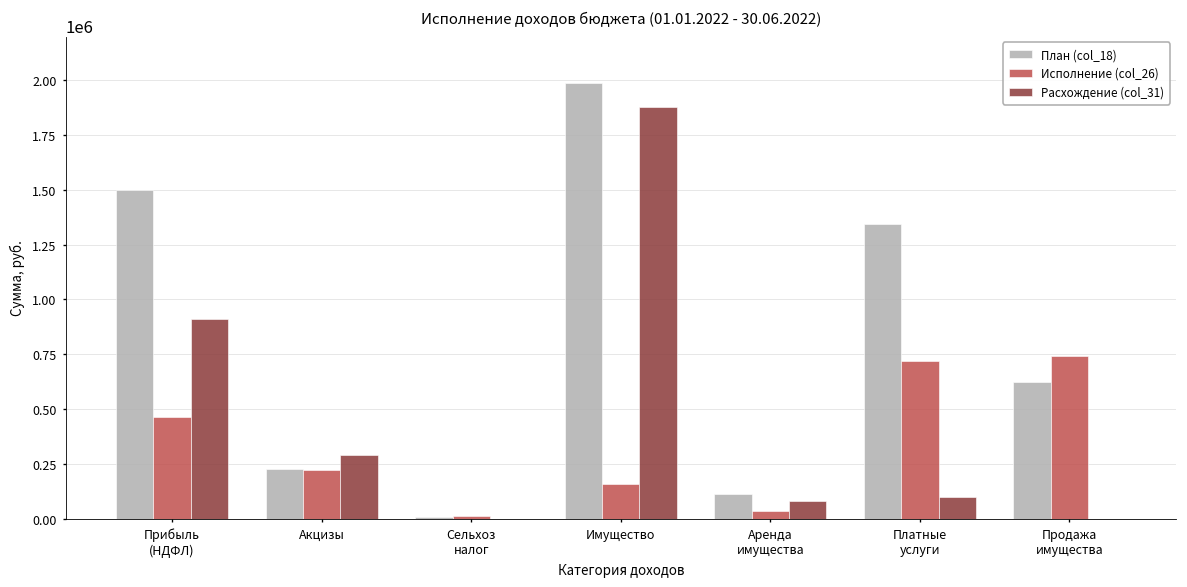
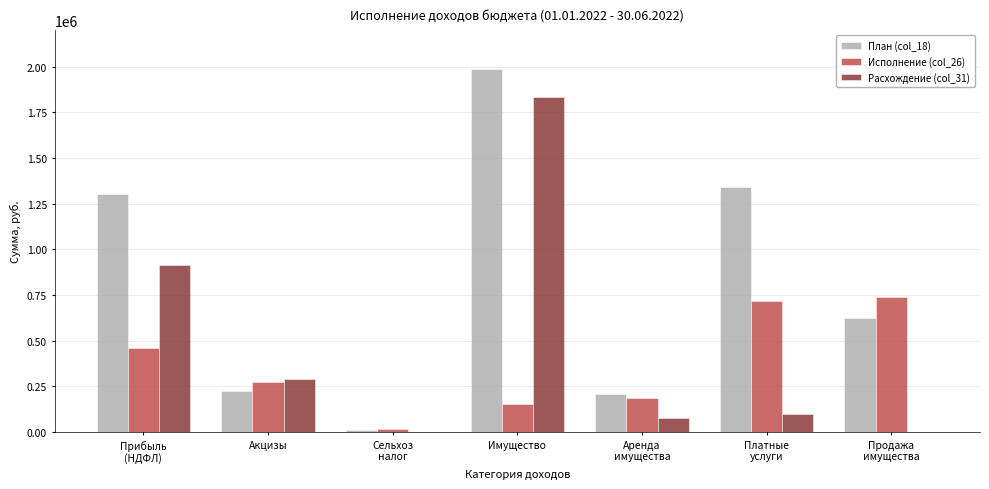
  {
    "План (col_18)": {
-     "Прибыль (НДФЛ)": 1500000,
+     "Прибыль (НДФЛ)": 1300000,
      "Акцизы": 230000,
      "Имущество": 1990000,
-     "Аренда имущества": 110000,
+     "Аренда имущества": 210000,
      "Платные услуги": 1340000,
      "Продажа имущества": 620000
    },
    "Исполнение (col_26)": {
      "Прибыль (НДФЛ)": 460000,
-     "Акцизы": 220000,
+     "Акцизы": 270000,
      "Сельхоз налог": 10000,
      "Имущество": 160000,
-     "Аренда имущества": 40000,
+     "Аренда имущества": 180000,
      "Платные услуги": 720000,
      "Продажа имущества": 740000
    },
    "Расхождение (col_31)": {
      "Прибыль (НДФЛ)": 910000,
      "Акцизы": 290000,
      "Сельхоз налог": 0,
-     "Имущество": 1880000,
+     "Имущество": 1830000,
      "Аренда имущества": 80000,
      "Платные услуги": 100000
    }
  }
